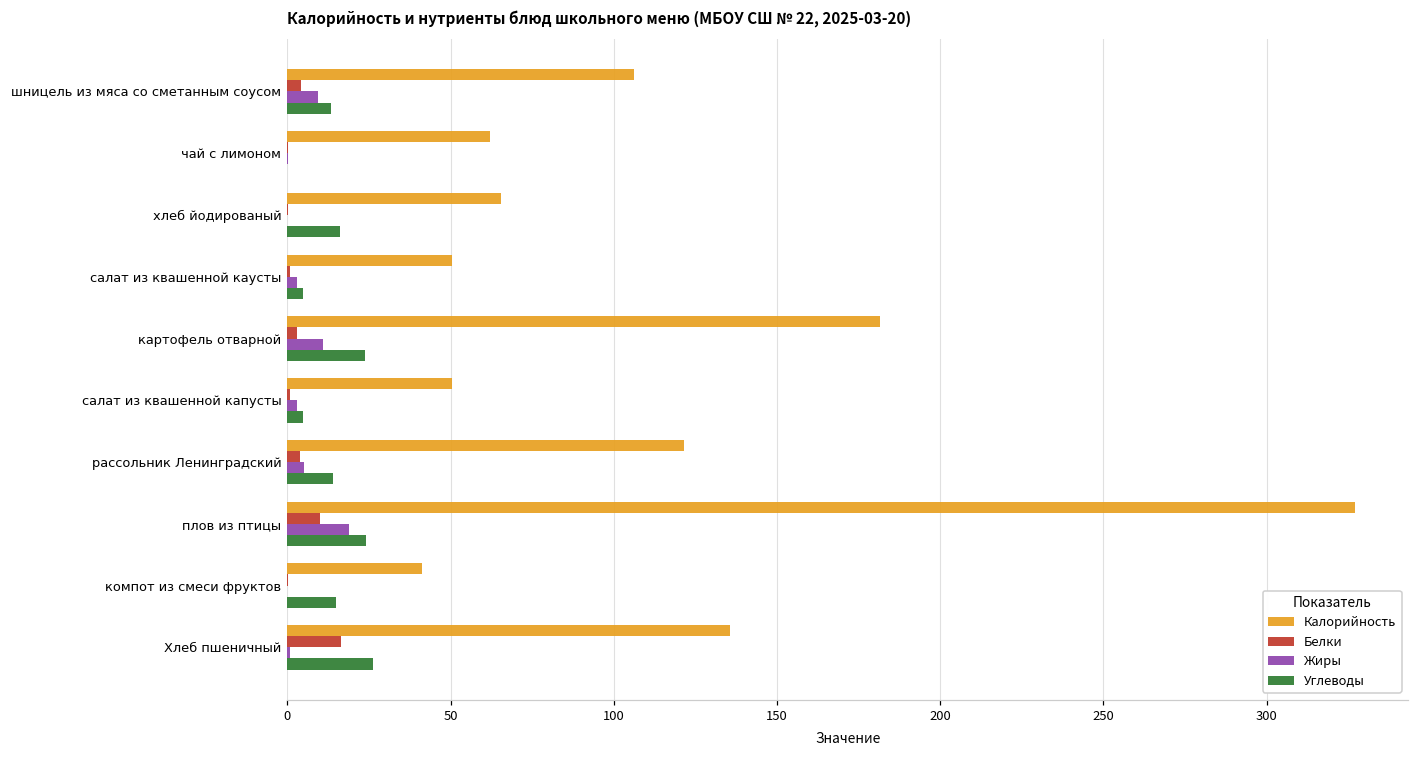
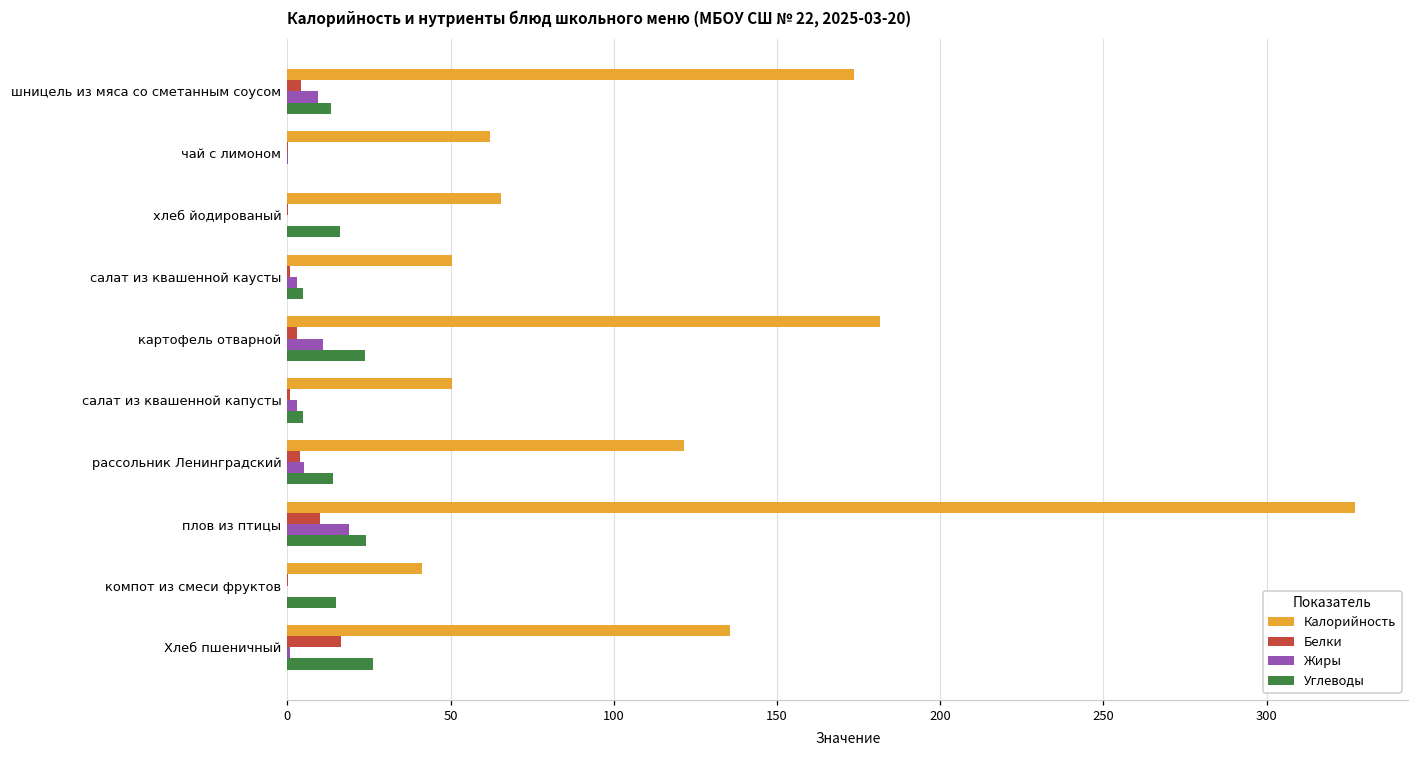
  {
    "Калорийность": {
-     "шницель из мяса со сметанным соусом": 106,
+     "шницель из мяса со сметанным соусом": 174,
      "чай с лимоном": 62,
      "хлеб йодированый": 65,
      "салат из квашенной каусты": 50,
      "картофель отварной": 182,
      "салат из квашенной капусты": 50,
      "рассольник Ленинградский": 122,
      "плов из птицы": 327,
      "компот из смеси фруктов": 41,
      "Хлеб пшеничный": 136
    },
    "Белки": {
      "шницель из мяса со сметанным соусом": 4,
      "картофель отварной": 3,
      "рассольник Ленинградский": 4,
      "плов из птицы": 10,
      "Хлеб пшеничный": 16
    },
    "Жиры": {
      "шницель из мяса со сметанным соусом": 9,
      "хлеб йодированый": 0,
      "салат из квашенной каусты": 3,
      "картофель отварной": 11,
      "салат из квашенной капусты": 3,
      "рассольник Ленинградский": 5,
      "плов из птицы": 19,
      "компот из смеси фруктов": 0
    },
    "Углеводы": {
      "шницель из мяса со сметанным соусом": 13,
      "чай с лимоном": 0,
      "хлеб йодированый": 16,
      "салат из квашенной каусты": 5,
      "картофель отварной": 24,
      "салат из квашенной капусты": 5,
      "рассольник Ленинградский": 14,
      "плов из птицы": 24,
      "компот из смеси фруктов": 15,
      "Хлеб пшеничный": 26
    }
  }
